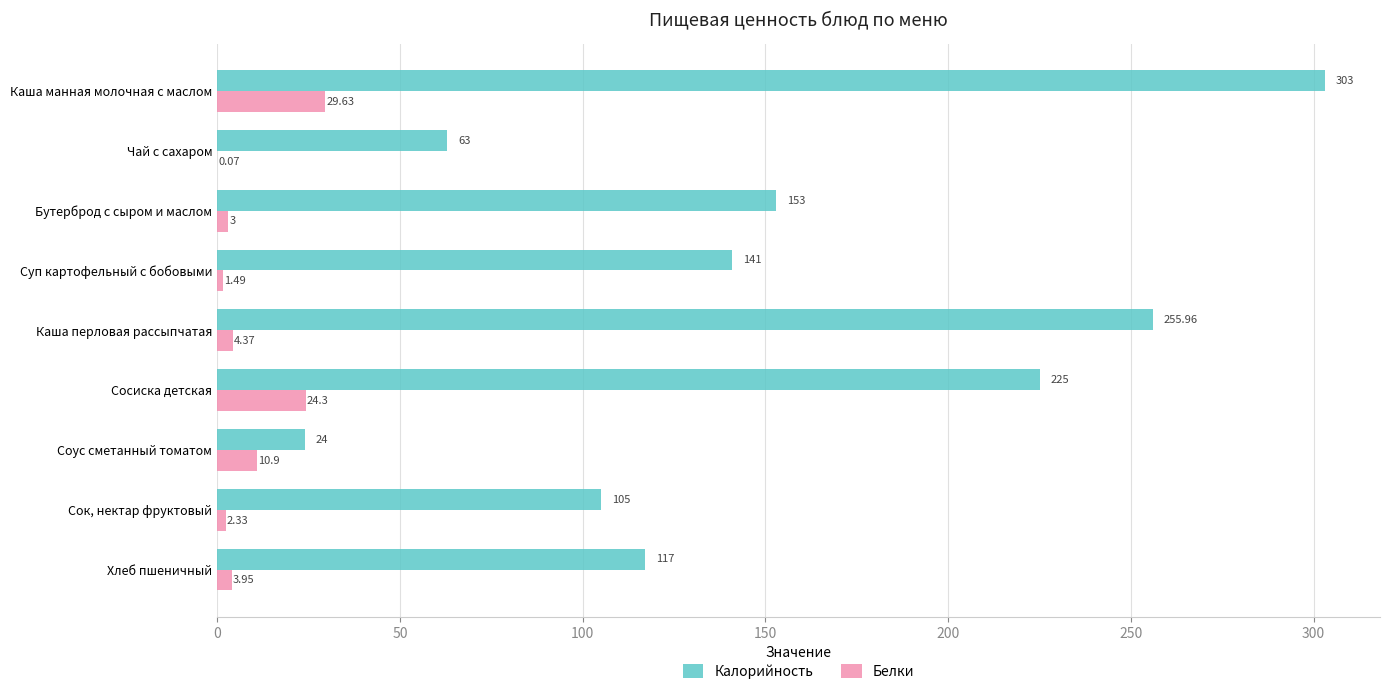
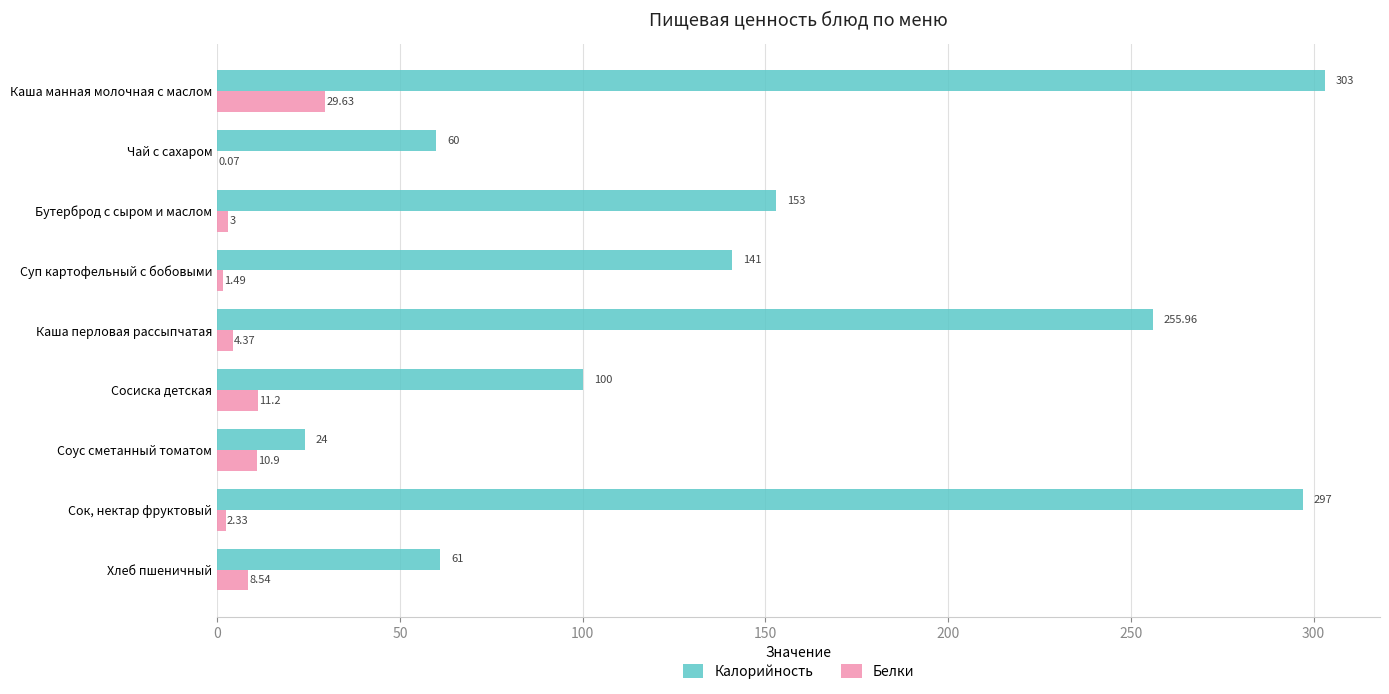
  {
    "Калорийность": {
      "Каша манная молочная с маслом": 303,
-     "Чай с сахаром": 63,
+     "Чай с сахаром": 60,
      "Бутерброд с сыром и маслом": 153,
      "Суп картофельный с бобовыми": 141,
      "Каша перловая рассыпчатая": 255.96,
-     "Сосиска детская": 225,
+     "Сосиска детская": 100,
      "Соус сметанный томатом": 24,
-     "Сок, нектар фруктовый": 105,
-     "Хлеб пшеничный": 117
+     "Сок, нектар фруктовый": 297,
+     "Хлеб пшеничный": 61
    },
    "Белки": {
      "Каша манная молочная с маслом": 29.63,
      "Чай с сахаром": 0.07,
      "Бутерброд с сыром и маслом": 3,
      "Суп картофельный с бобовыми": 1.49,
      "Каша перловая рассыпчатая": 4.37,
-     "Сосиска детская": 24.3,
+     "Сосиска детская": 11.2,
      "Соус сметанный томатом": 10.9,
      "Сок, нектар фруктовый": 2.33,
-     "Хлеб пшеничный": 3.95
+     "Хлеб пшеничный": 8.54
    }
  }
